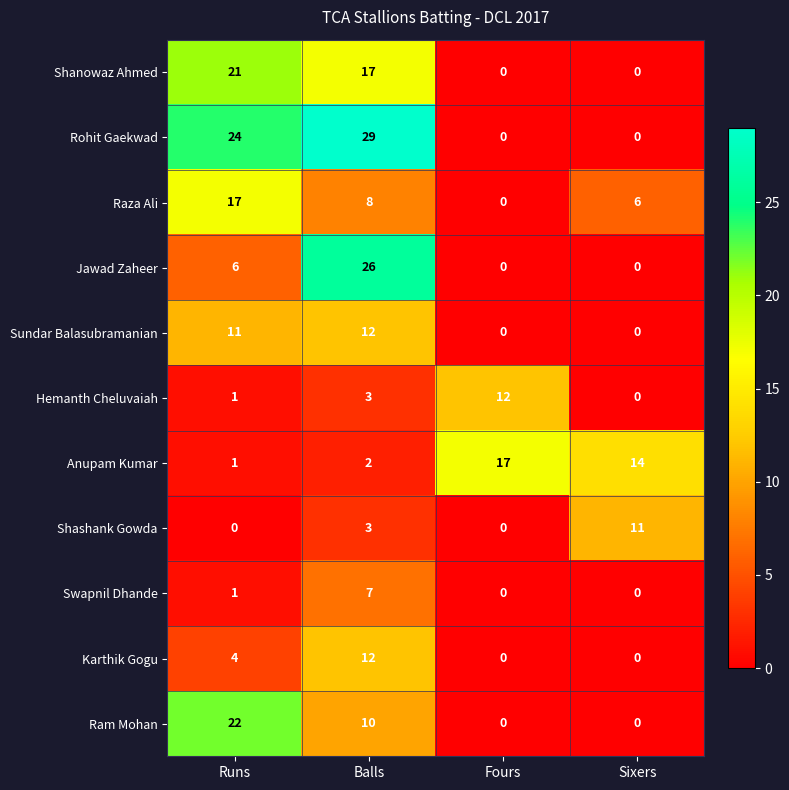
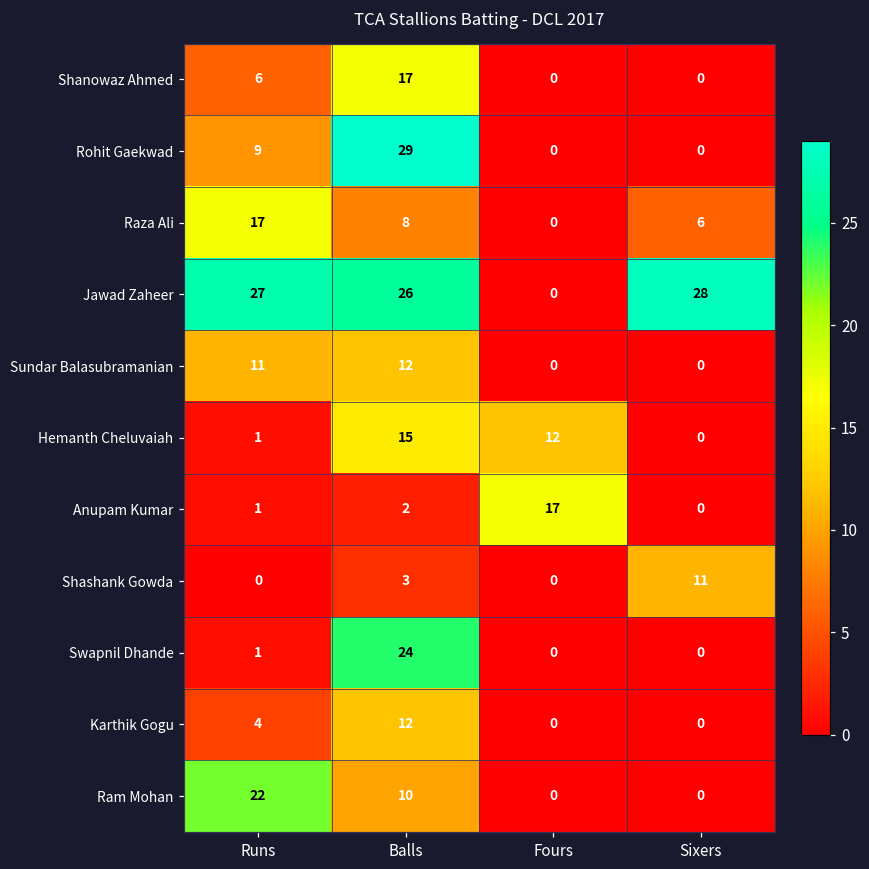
  {
    "Shanowaz Ahmed": {
-     "Runs": 21,
+     "Runs": 6,
      "Balls": 17,
      "Fours": 0,
      "Sixers": 0
    },
    "Rohit Gaekwad": {
-     "Runs": 24,
+     "Runs": 9,
      "Balls": 29,
      "Fours": 0,
      "Sixers": 0
    },
    "Raza Ali": {
      "Runs": 17,
      "Balls": 8,
      "Fours": 0,
      "Sixers": 6
    },
    "Jawad Zaheer": {
-     "Runs": 6,
+     "Runs": 27,
      "Balls": 26,
      "Fours": 0,
-     "Sixers": 0
+     "Sixers": 28
    },
    "Sundar Balasubramanian": {
      "Runs": 11,
      "Balls": 12,
      "Fours": 0,
      "Sixers": 0
    },
    "Hemanth Cheluvaiah": {
      "Runs": 1,
-     "Balls": 3,
+     "Balls": 15,
      "Fours": 12,
      "Sixers": 0
    },
    "Anupam Kumar": {
      "Runs": 1,
      "Balls": 2,
      "Fours": 17,
-     "Sixers": 14
+     "Sixers": 0
    },
    "Shashank Gowda": {
      "Runs": 0,
      "Balls": 3,
      "Fours": 0,
      "Sixers": 11
    },
    "Swapnil Dhande": {
      "Runs": 1,
-     "Balls": 7,
+     "Balls": 24,
      "Fours": 0,
      "Sixers": 0
    },
    "Karthik Gogu": {
      "Runs": 4,
      "Balls": 12,
      "Fours": 0,
      "Sixers": 0
    },
    "Ram Mohan": {
      "Runs": 22,
      "Balls": 10,
      "Fours": 0,
      "Sixers": 0
    }
  }
